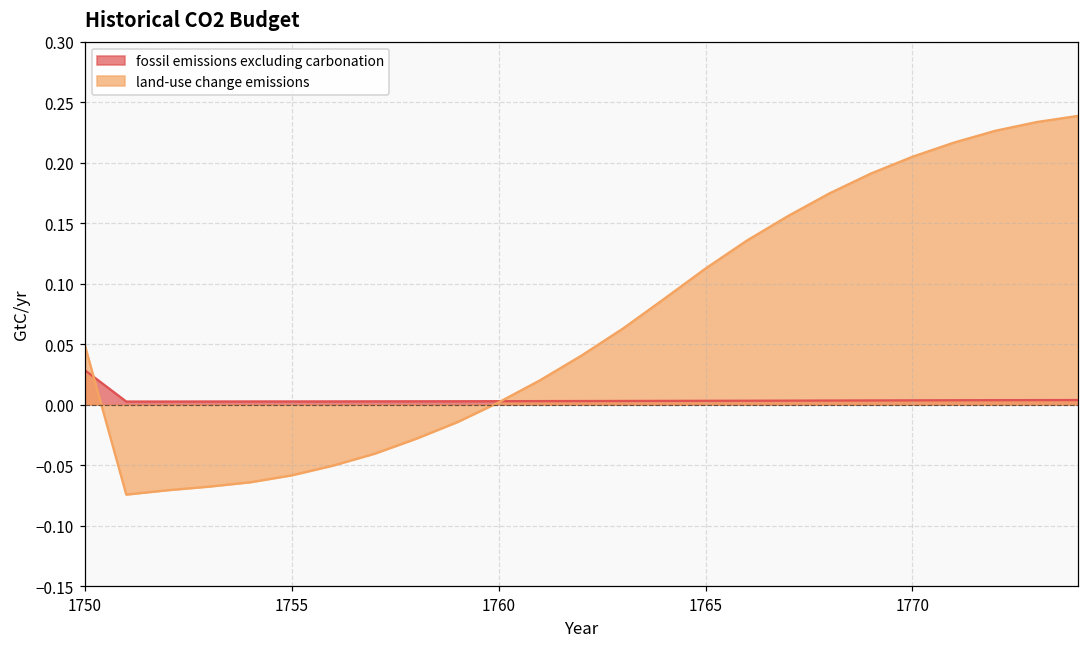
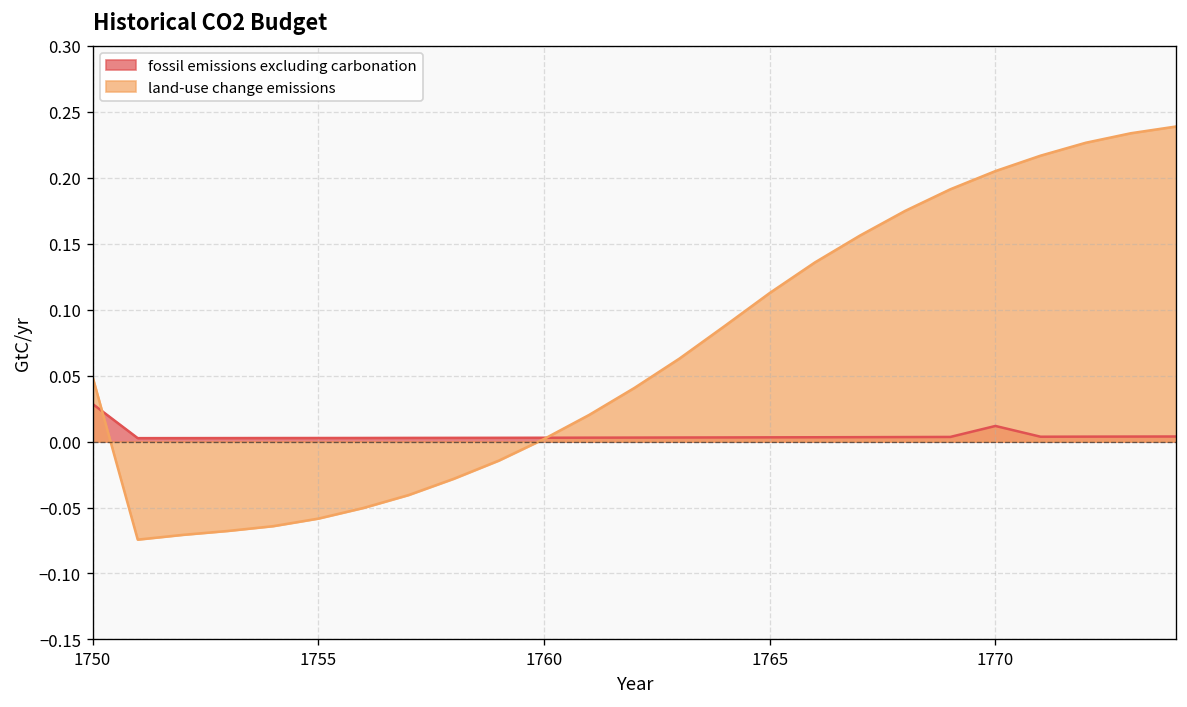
  {
    "fossil emissions excluding carbonation": {
      "1750": 0.028,
      "1755": 0.003,
      "1765": 0.003,
-     "1770": 0.004
+     "1770": 0.012
    }
  }
